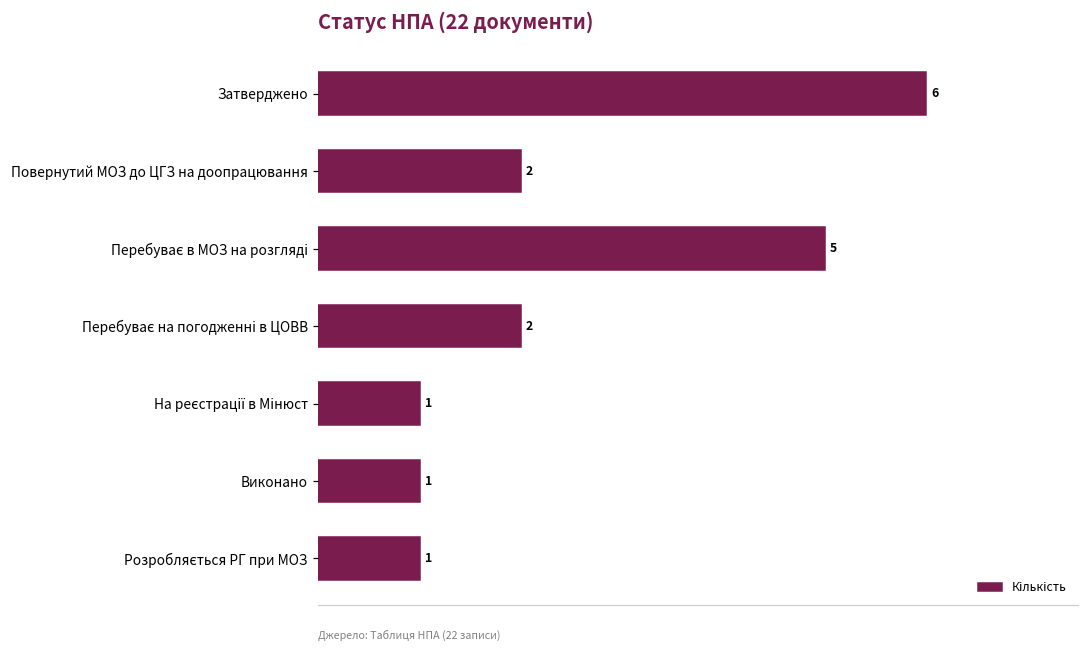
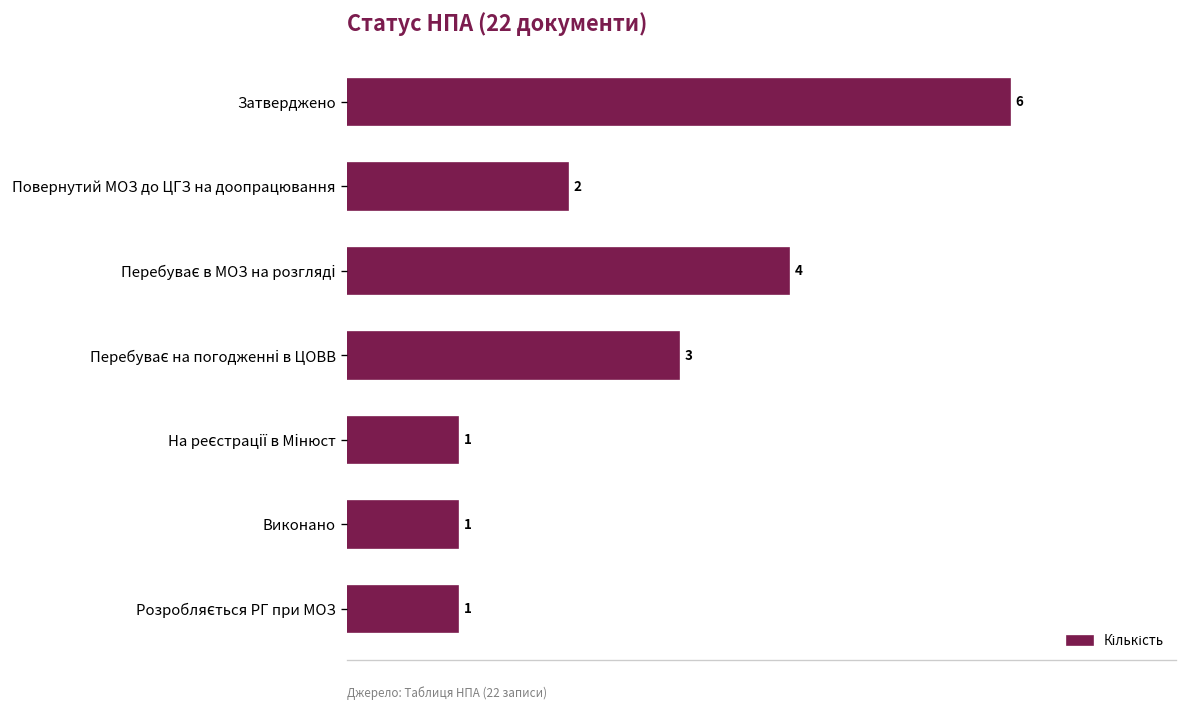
  {
    "Затверджено": 6,
    "Повернутий МОЗ до ЦГЗ на доопрацювання": 2,
-   "Перебуває в МОЗ на розгляді": 5,
-   "Перебуває на погодженні в ЦОВВ": 2,
+   "Перебуває в МОЗ на розгляді": 4,
+   "Перебуває на погодженні в ЦОВВ": 3,
    "На реєстрації в Мінюст": 1,
    "Виконано": 1,
    "Розробляється РГ при МОЗ": 1
  }
